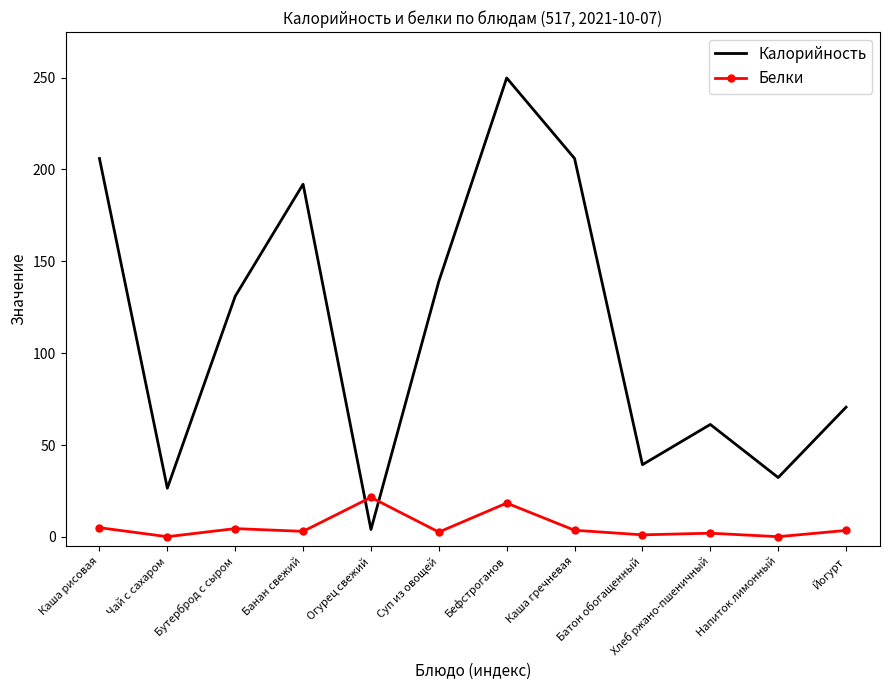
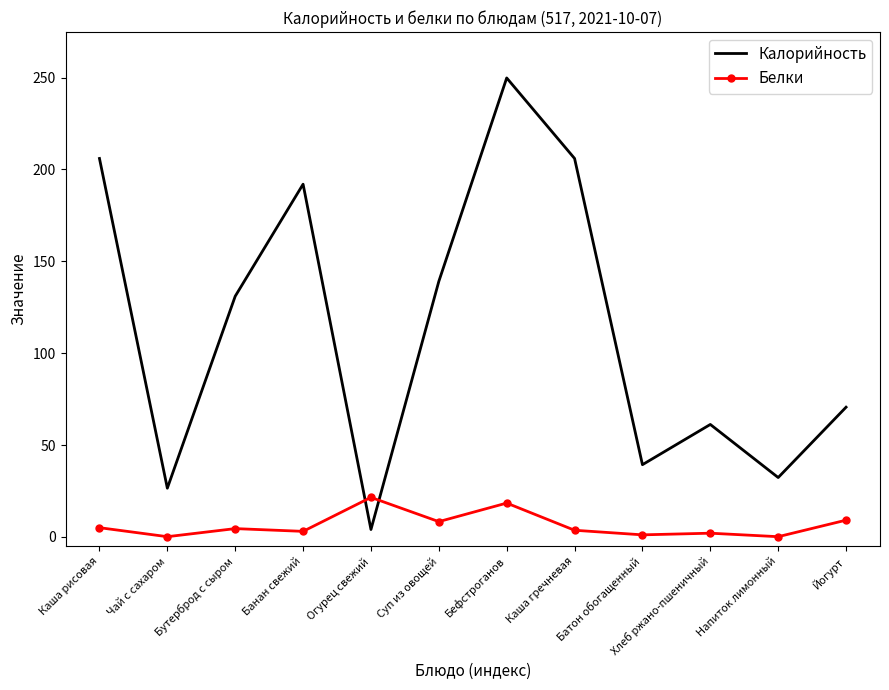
  {
    "Калорийность": {
      "Каша рисовая": 206,
      "Чай с сахаром": 27,
      "Бутерброд с сыром": 131,
      "Банан свежий": 192,
      "Огурец свежий": 4,
      "Суп из овощей": 139,
      "Бефстроганов": 250,
      "Каша гречневая": 206,
      "Батон обогащенный": 39,
      "Хлеб ржано-пшеничный": 61,
      "Напиток лимонный": 32,
      "Йогурт": 71
    },
    "Белки": {
      "Каша рисовая": 5,
      "Чай с сахаром": 0,
      "Бутерброд с сыром": 5,
      "Банан свежий": 3,
      "Огурец свежий": 22,
-     "Суп из овощей": 3,
+     "Суп из овощей": 8,
      "Бефстроганов": 18,
      "Каша гречневая": 4,
      "Батон обогащенный": 1,
      "Хлеб ржано-пшеничный": 2,
      "Напиток лимонный": 0,
-     "Йогурт": 4
+     "Йогурт": 9
    }
  }
